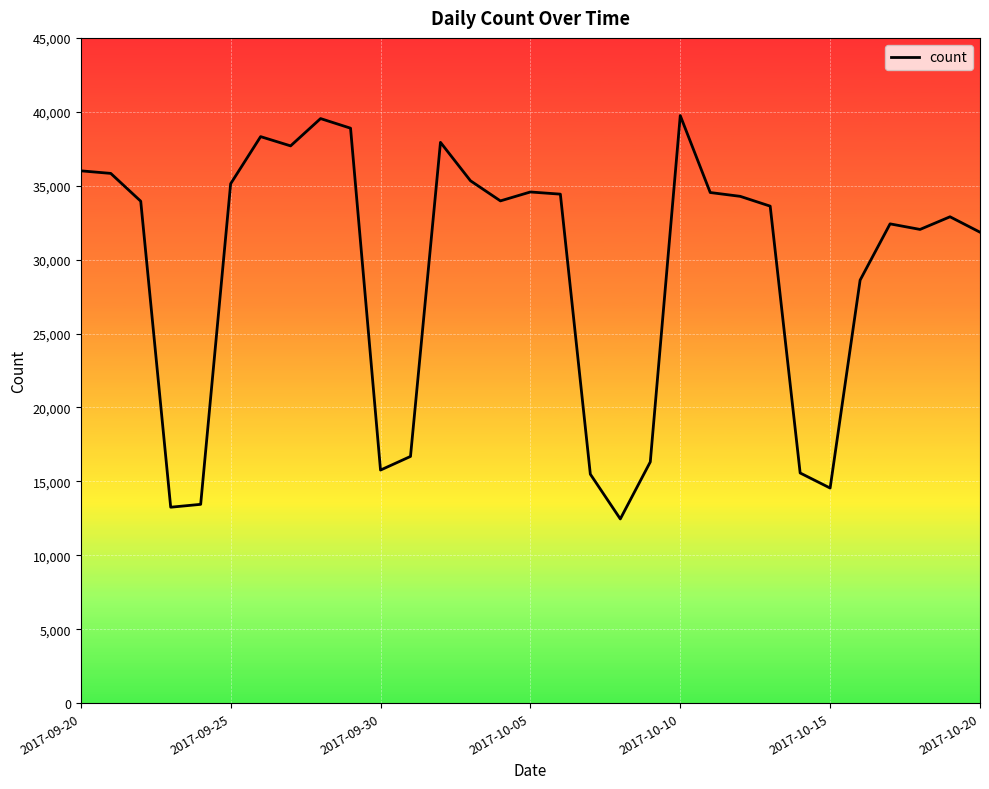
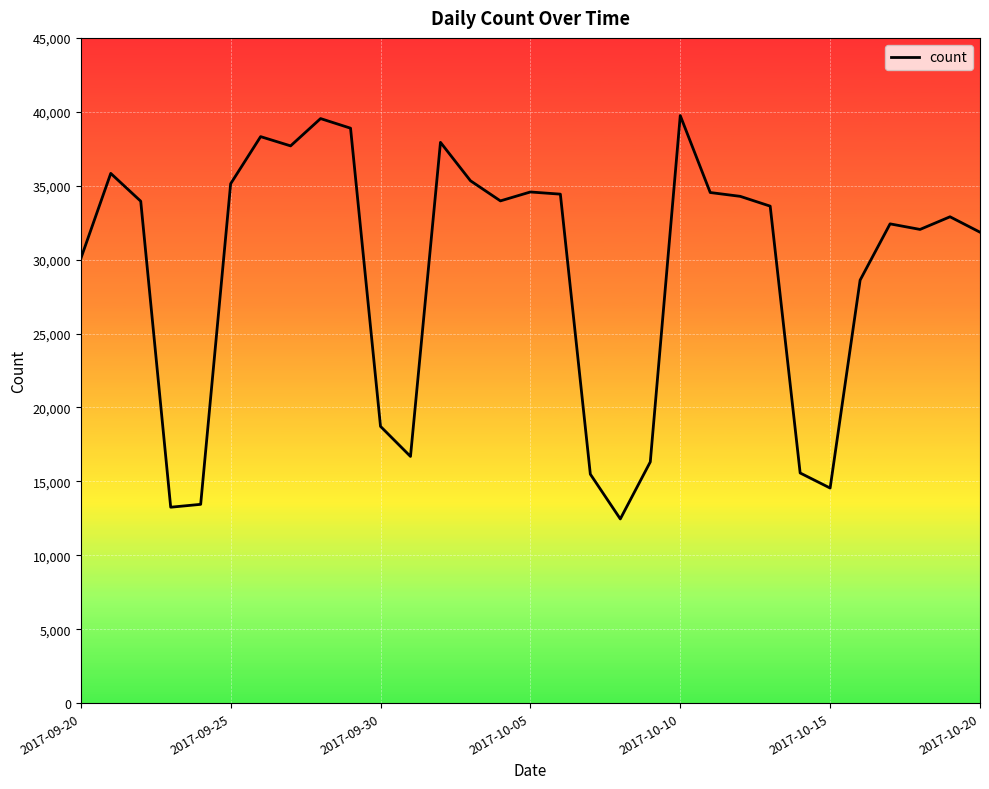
  {
-   "2017-09-20": "36,000",
+   "2017-09-20": "30,100",
    "2017-09-25": "35,100",
-   "2017-09-30": "15,800",
+   "2017-09-30": "18,700",
    "2017-10-05": "34,600",
    "2017-10-10": "39,700",
    "2017-10-15": "14,500",
    "2017-10-20": "31,900"
  }
